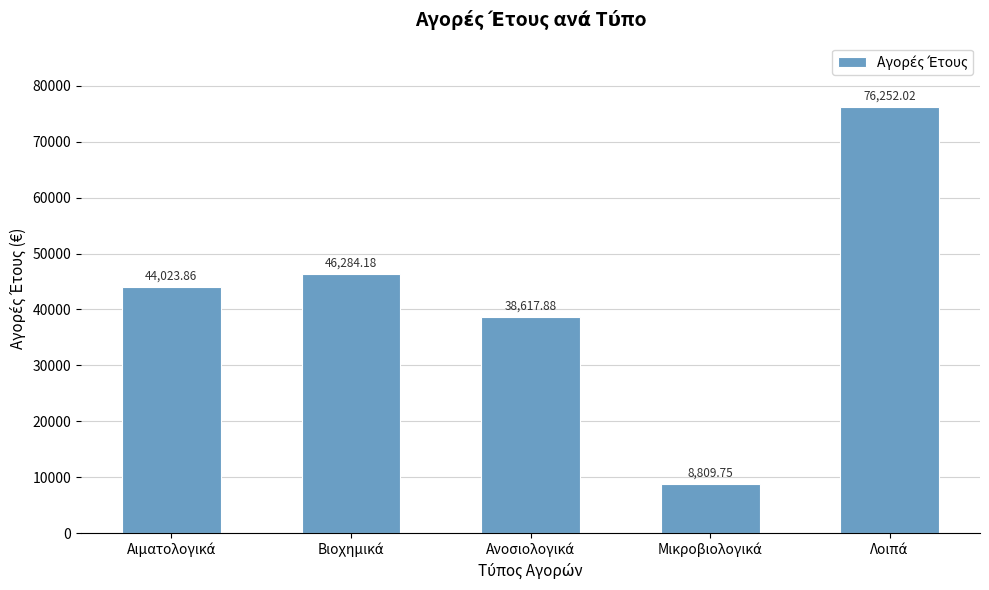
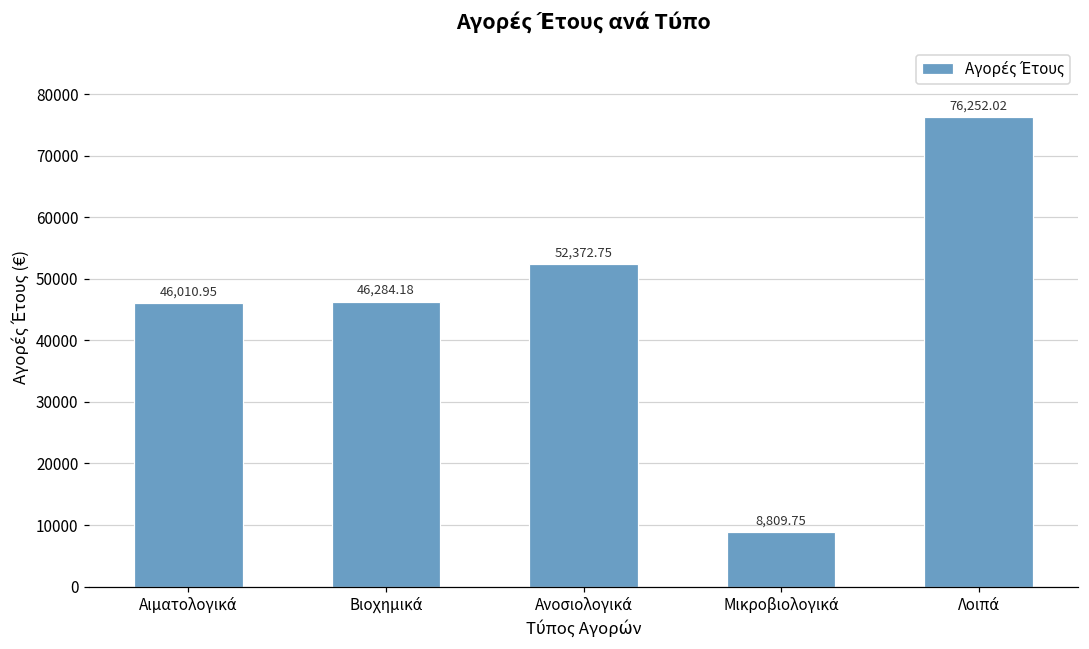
  {
-   "Αιματολογικά": "44,023.86",
+   "Αιματολογικά": "46,010.95",
    "Βιοχημικά": "46,284.18",
-   "Ανοσιολογικά": "38,617.88",
+   "Ανοσιολογικά": "52,372.75",
    "Μικροβιολογικά": "8,809.75",
    "Λοιπά": "76,252.02"
  }
